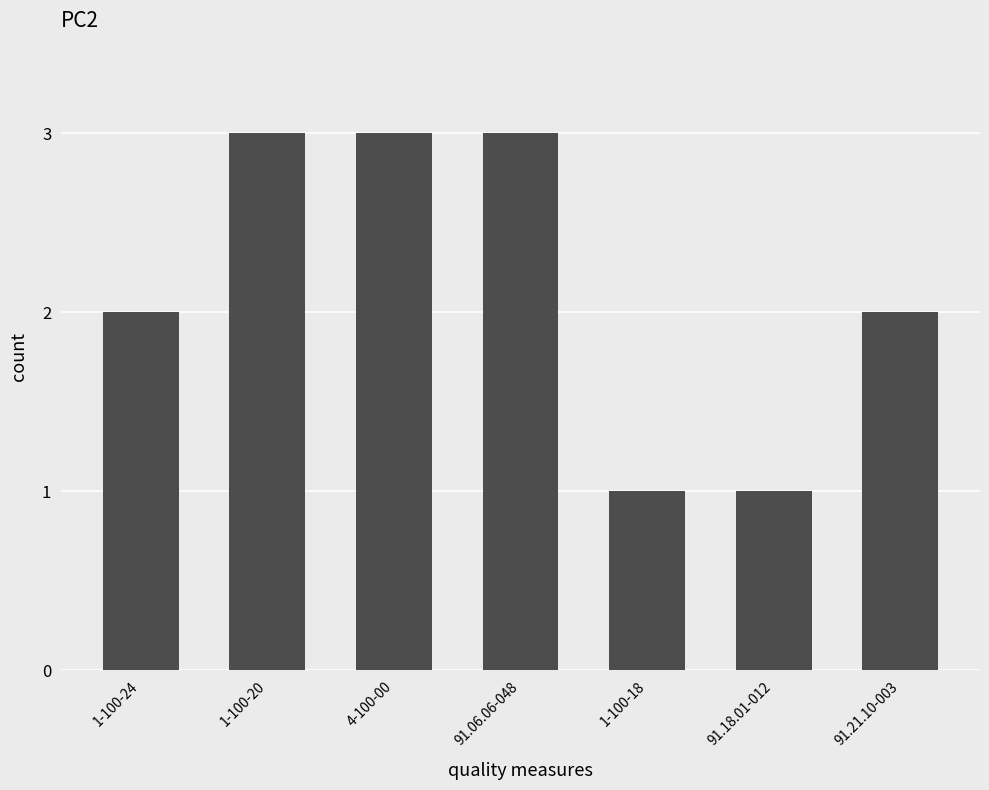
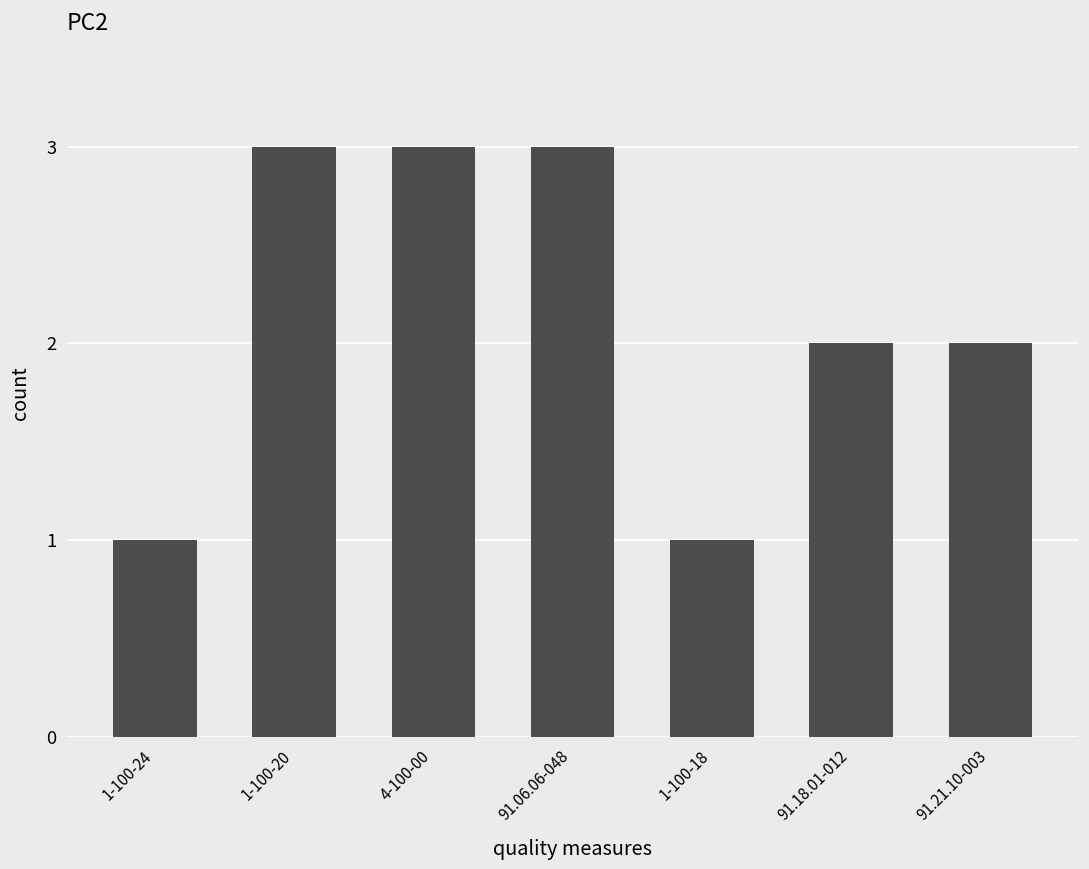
  {
-   "1-100-24": 2,
+   "1-100-24": 1,
    "1-100-20": 3,
    "4-100-00": 3,
    "91.06.06-048": 3,
    "1-100-18": 1,
-   "91.18.01-012": 1,
+   "91.18.01-012": 2,
    "91.21.10-003": 2
  }
